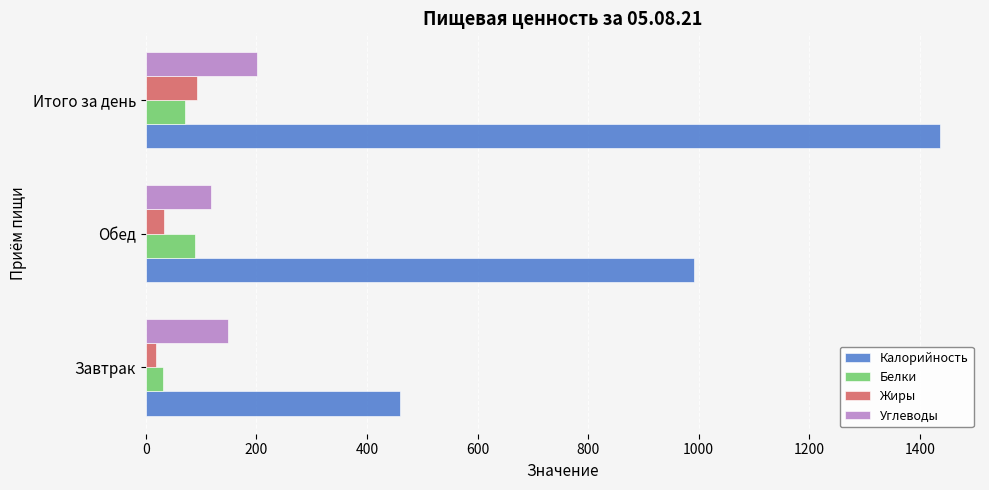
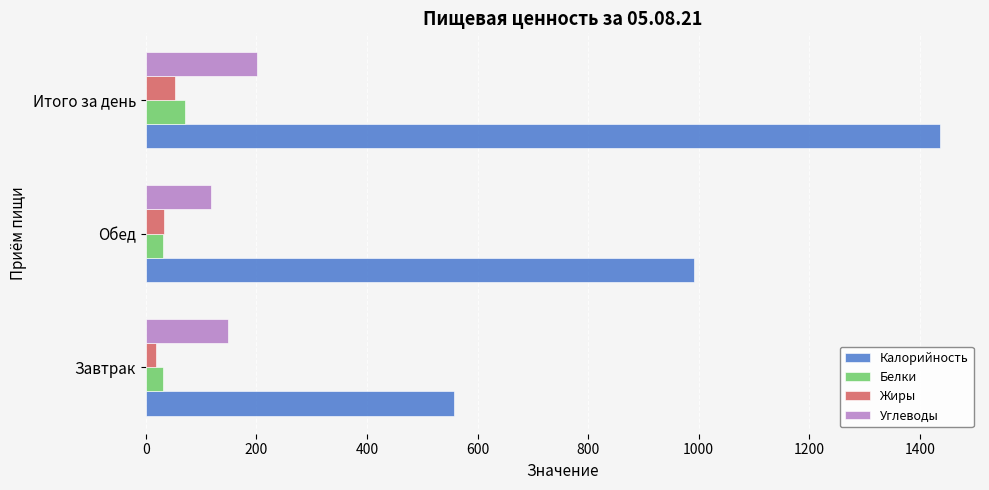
  {
    "Калорийность": {
      "Итого за день": 1440,
      "Обед": 990,
-     "Завтрак": 460
+     "Завтрак": 560
    },
    "Белки": {
      "Итого за день": 70,
-     "Обед": 90,
+     "Обед": 30,
      "Завтрак": 30
    },
    "Жиры": {
-     "Итого за день": 90,
+     "Итого за день": 50,
      "Обед": 30,
      "Завтрак": 20
    },
    "Углеводы": {
      "Итого за день": 200,
      "Обед": 120,
      "Завтрак": 150
    }
  }
